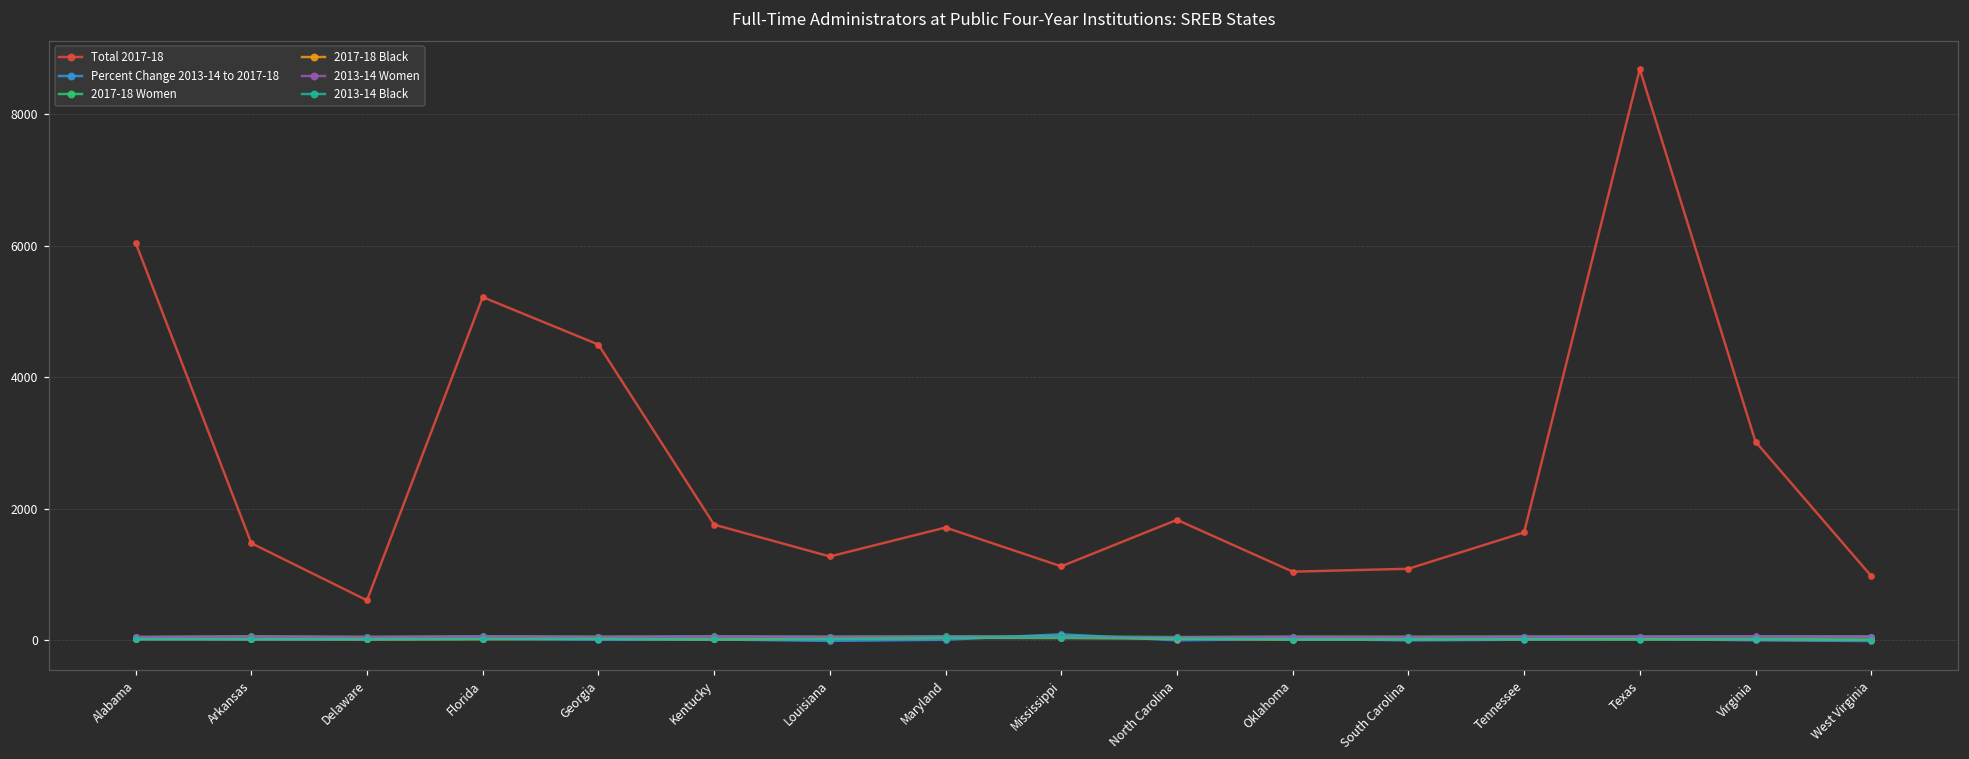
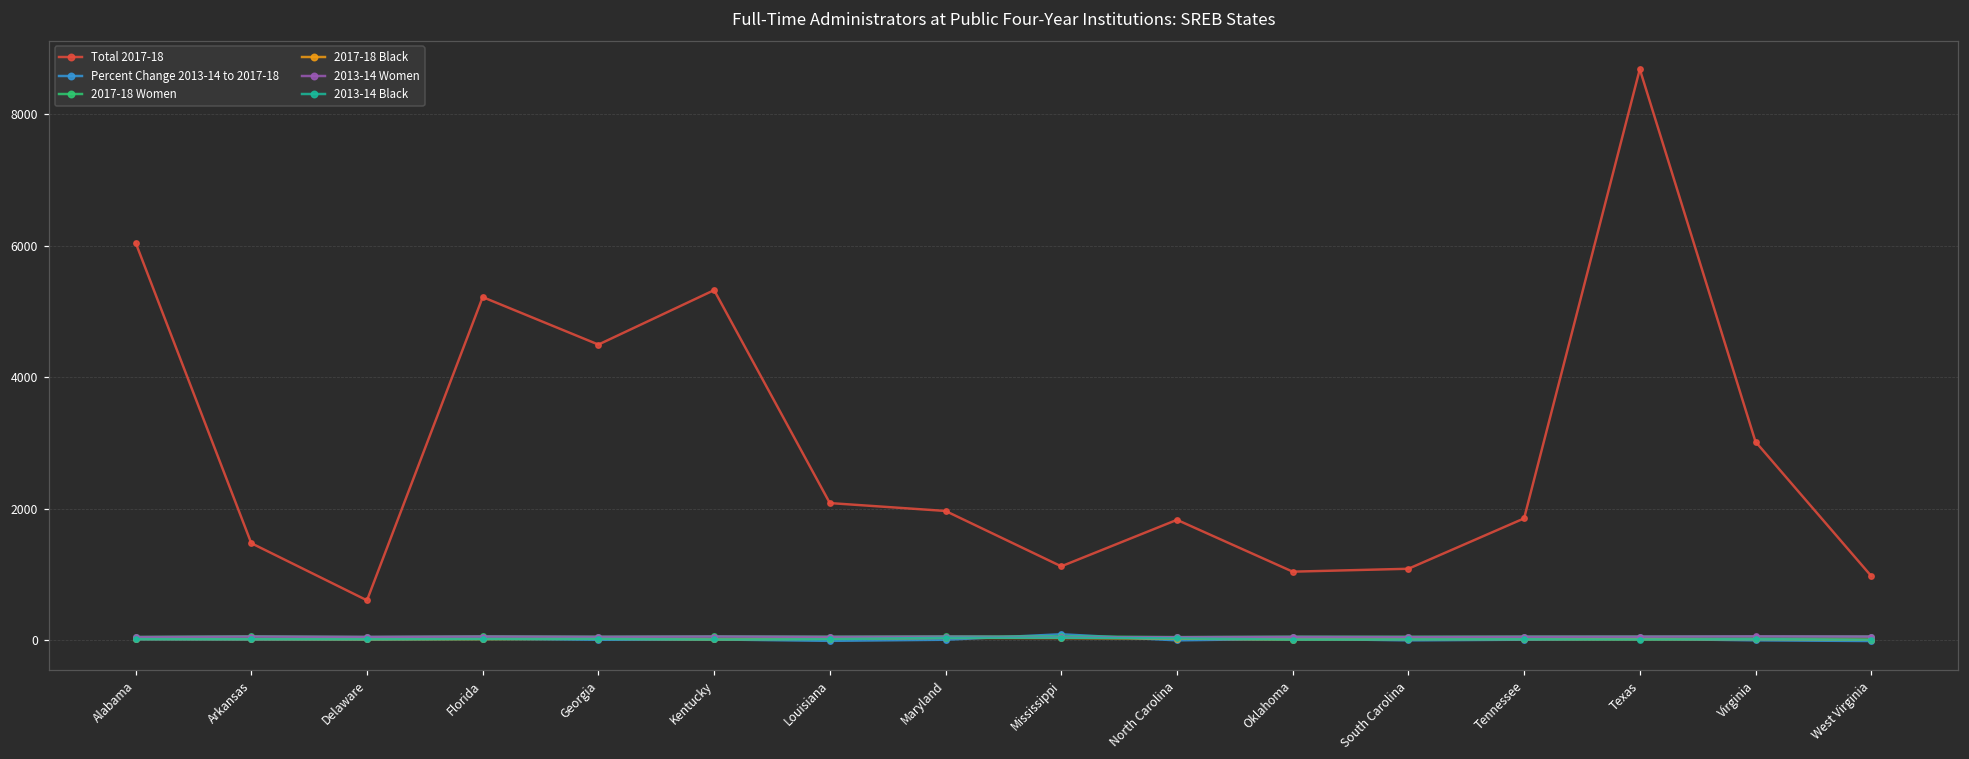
  {
    "Total 2017-18": {
      "Alabama": 6000,
      "Arkansas": 1500,
      "Delaware": 600,
      "Florida": 5200,
      "Georgia": 4500,
-     "Kentucky": 1800,
-     "Louisiana": 1300,
-     "Maryland": 1700,
+     "Kentucky": 5300,
+     "Louisiana": 2100,
+     "Maryland": 2000,
      "Mississippi": 1100,
      "North Carolina": 1800,
      "Oklahoma": 1000,
      "South Carolina": 1100,
-     "Tennessee": 1600,
+     "Tennessee": 1900,
      "Texas": 8700,
      "Virginia": 3000,
      "West Virginia": 1000
    }
  }
